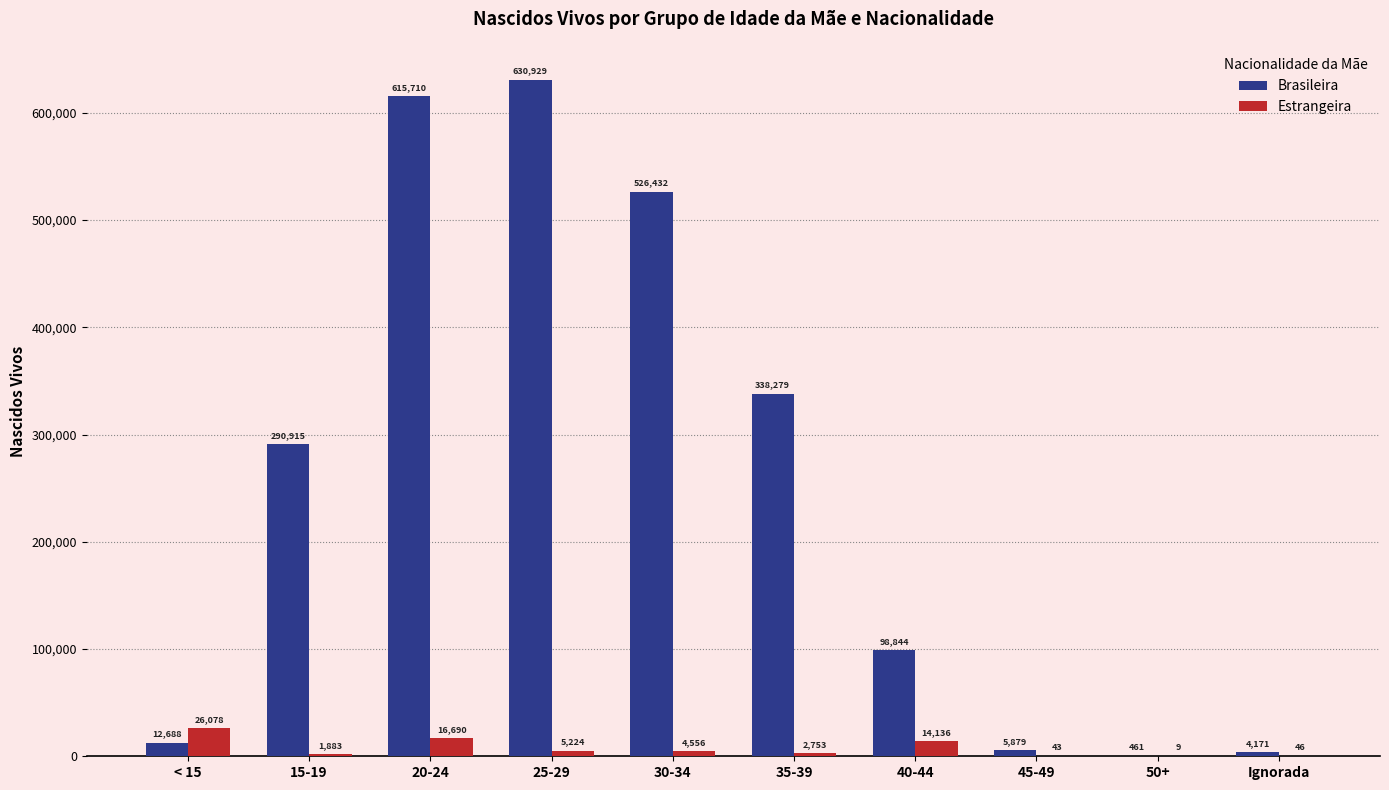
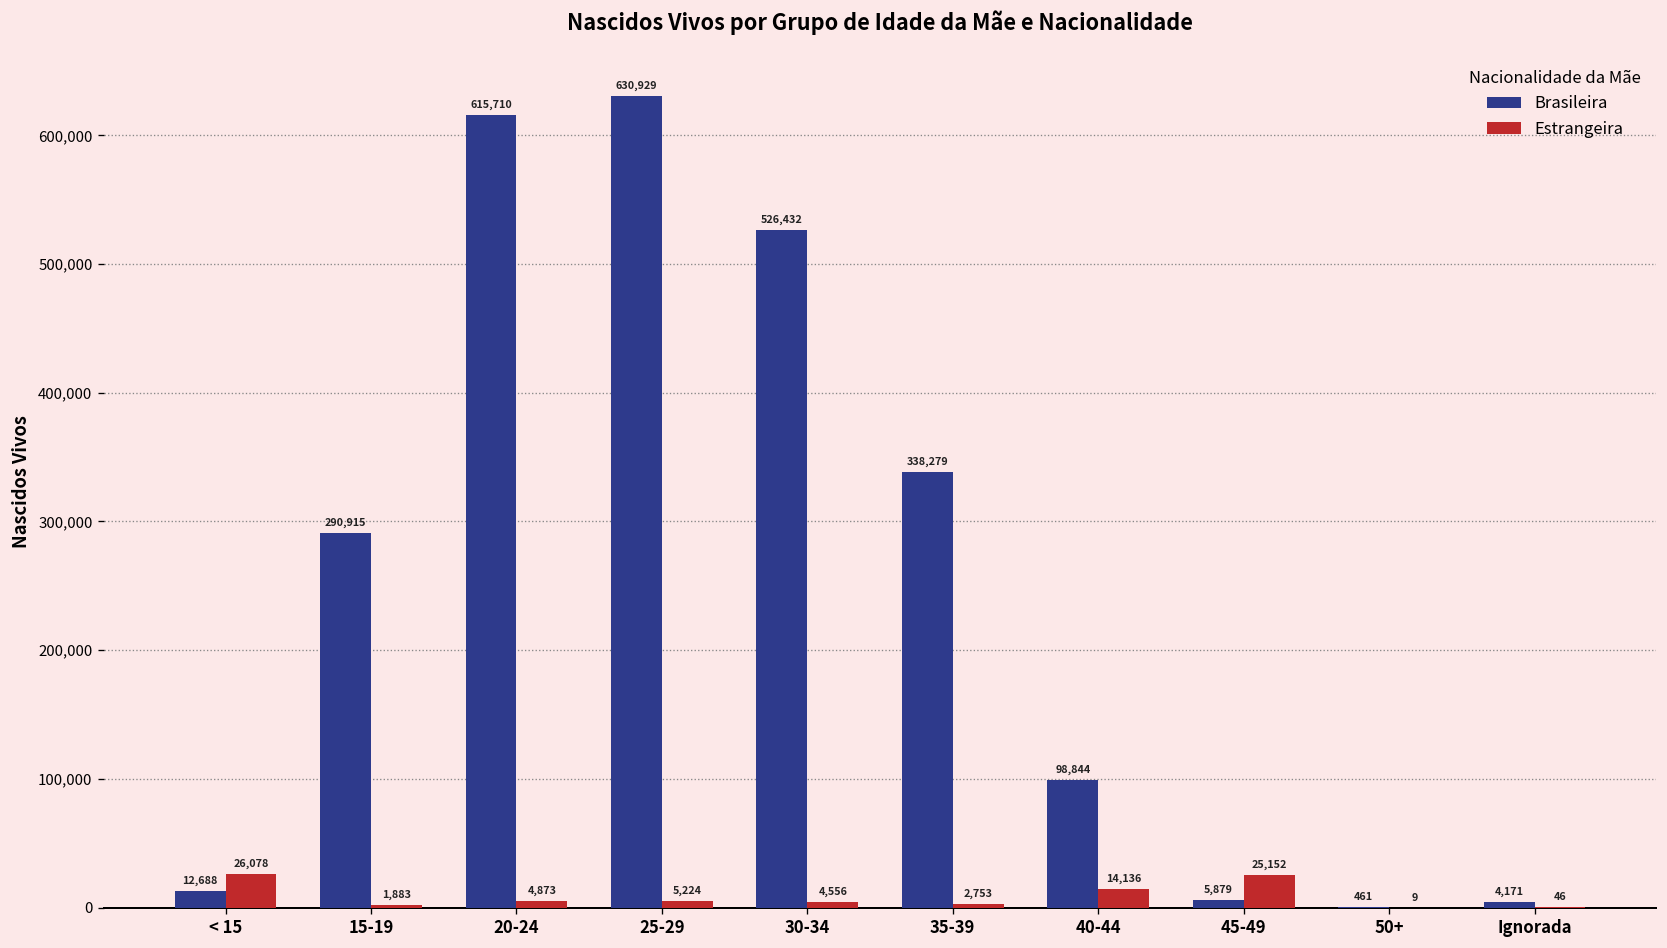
  {
    "Brasileira": {
      "< 15": "12,688",
      "15-19": "290,915",
      "20-24": "615,710",
      "25-29": "630,929",
      "30-34": "526,432",
      "35-39": "338,279",
      "40-44": "98,844",
      "45-49": "5,879",
      "50+": "461",
      "Ignorada": "4,171"
    },
    "Estrangeira": {
      "< 15": "26,078",
      "15-19": "1,883",
-     "20-24": "16,690",
+     "20-24": "4,873",
      "25-29": "5,224",
      "30-34": "4,556",
      "35-39": "2,753",
      "40-44": "14,136",
-     "45-49": "43",
+     "45-49": "25,152",
      "50+": "9",
      "Ignorada": "46"
    }
  }
